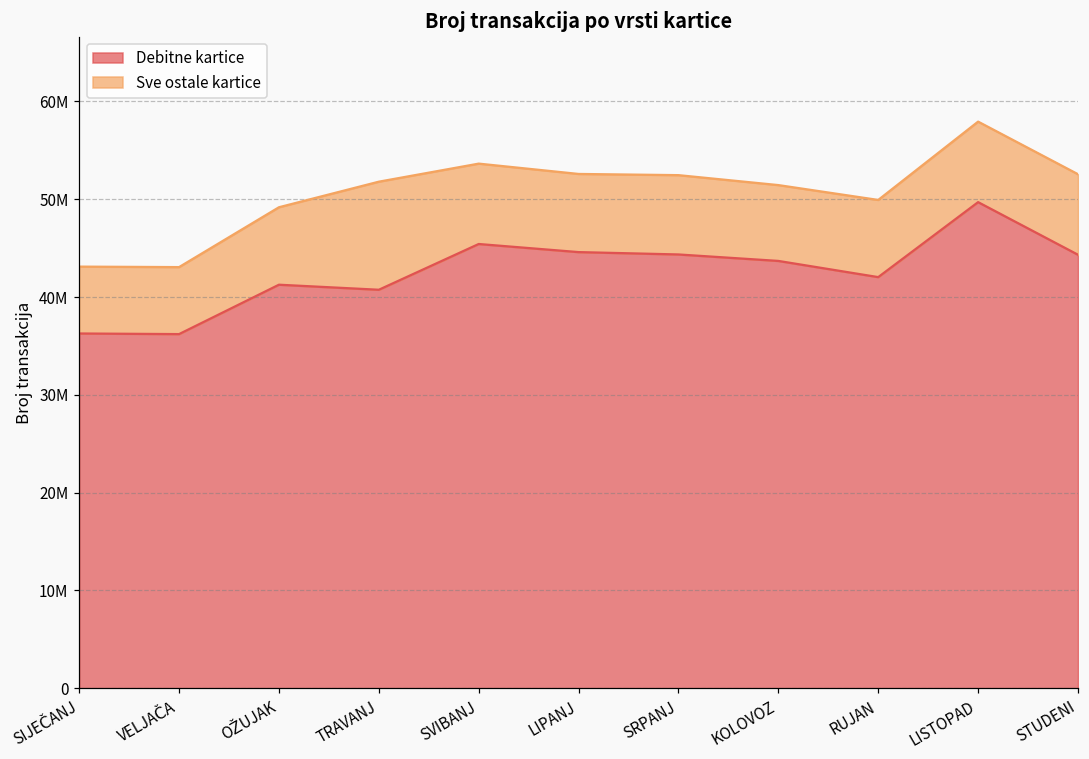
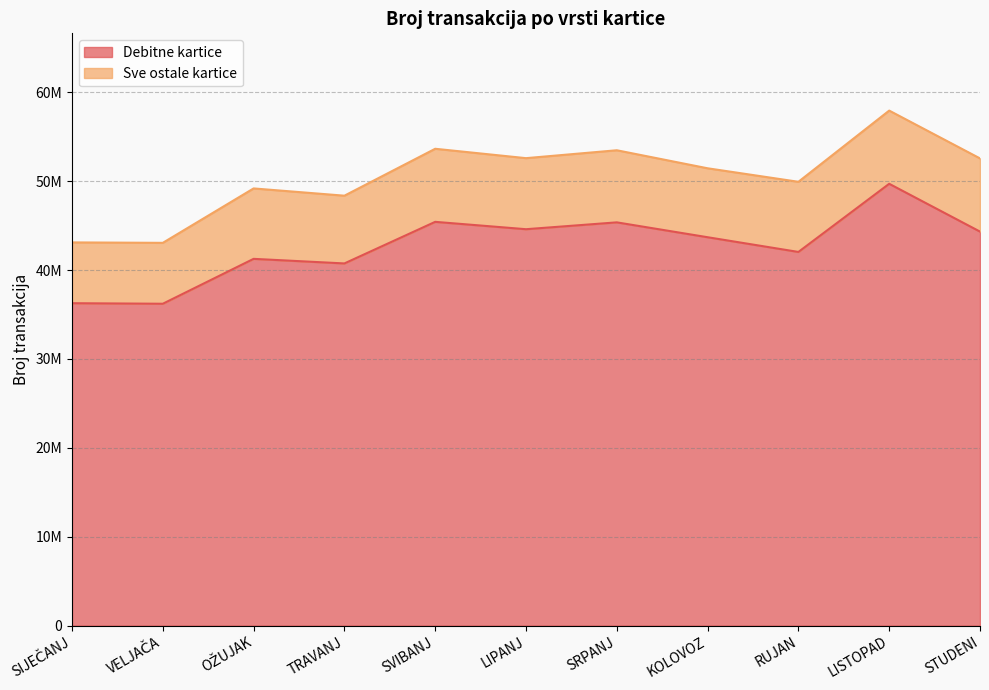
  {
    "Debitne kartice": {
      "SIJEČANJ": 36000000,
      "VELJAČA": 36000000,
      "OŽUJAK": 41000000,
      "TRAVANJ": 41000000,
      "SVIBANJ": 45000000,
      "LIPANJ": 45000000,
-     "SRPANJ": 44000000,
+     "SRPANJ": 45000000,
      "KOLOVOZ": 44000000,
      "RUJAN": 42000000,
      "LISTOPAD": 50000000,
      "STUDENI": 44000000
    },
    "Sve ostale kartice": {
      "SIJEČANJ": 7000000,
      "VELJAČA": 7000000,
      "OŽUJAK": 8000000,
-     "TRAVANJ": 11000000,
+     "TRAVANJ": 8000000,
      "SVIBANJ": 8000000,
      "LIPANJ": 8000000,
      "SRPANJ": 8000000,
      "KOLOVOZ": 8000000,
      "RUJAN": 8000000,
      "LISTOPAD": 8000000,
      "STUDENI": 8000000
    }
  }
